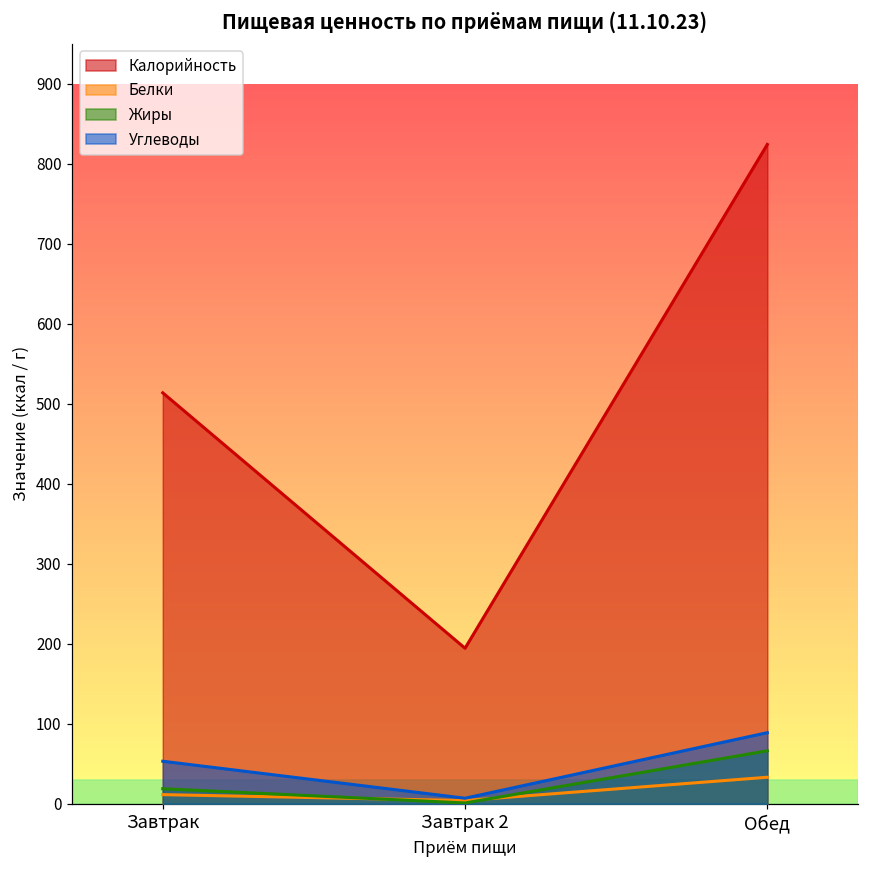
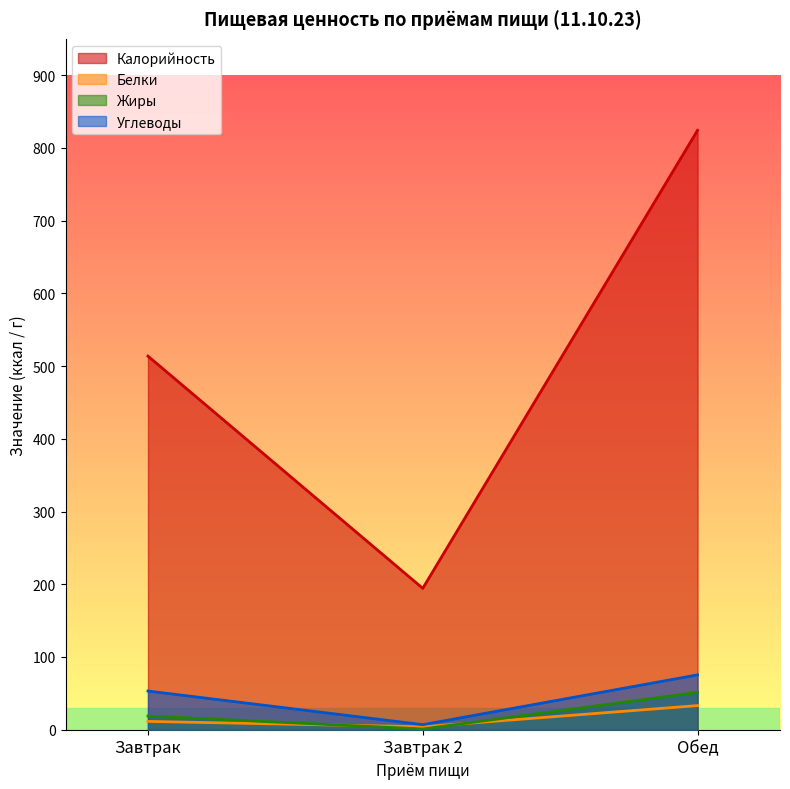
  {
    "Калорийность": {
      "Завтрак": 510,
      "Завтрак 2": 190,
      "Обед": 820
    },
    "Белки": {
      "Обед": 30
    },
    "Жиры": {
-     "Обед": 70
+     "Обед": 50
    },
    "Углеводы": {
      "Завтрак": 50,
-     "Обед": 90
+     "Обед": 80
    }
  }
